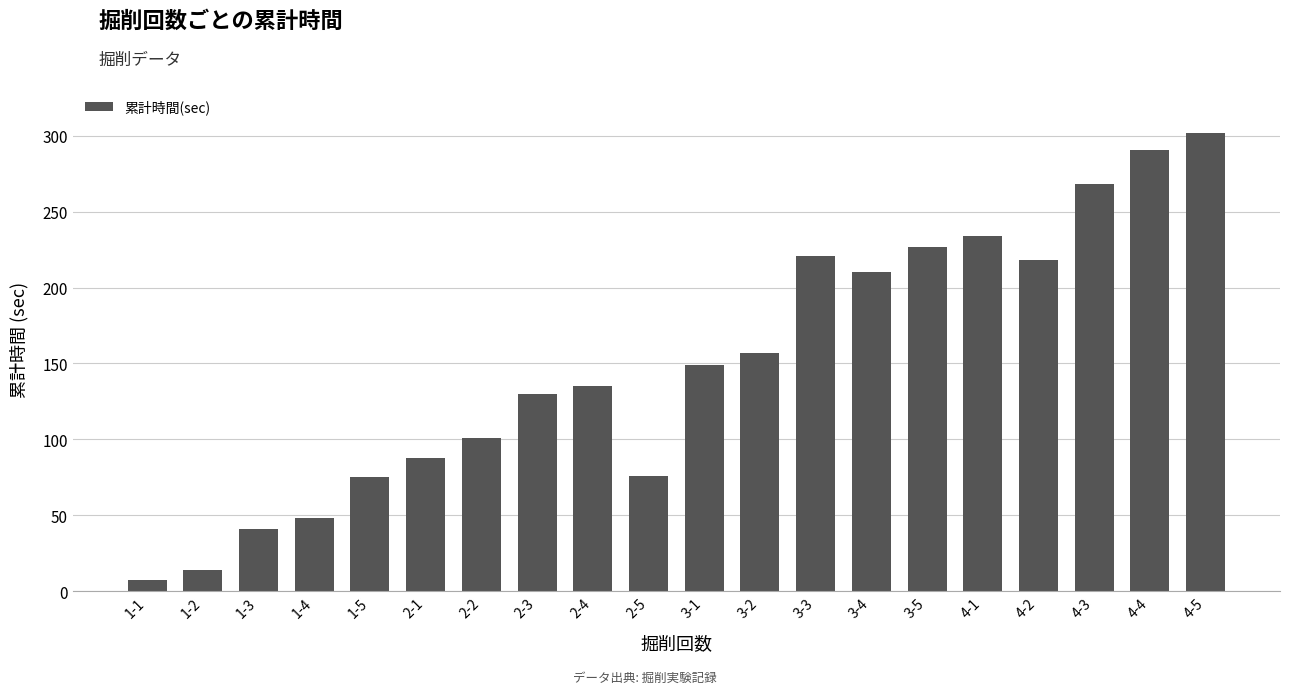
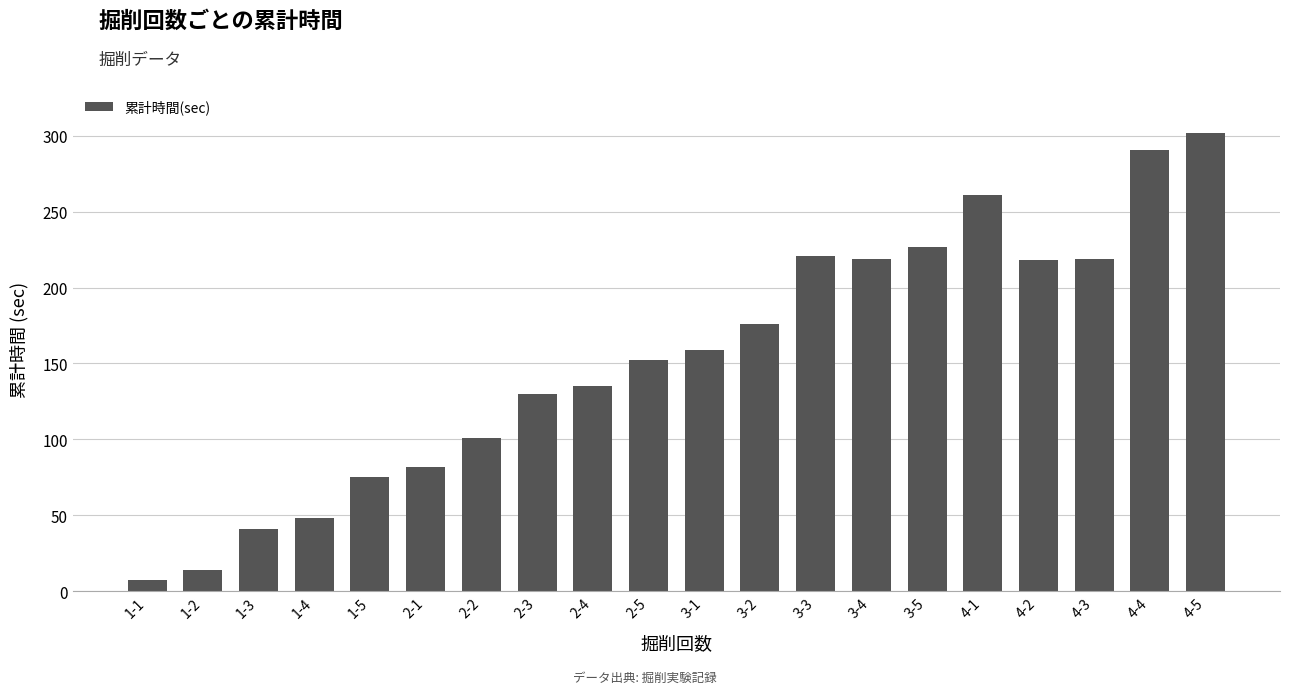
  {
    "1-1": 7,
    "1-2": 14,
    "1-3": 41,
    "1-4": 48,
    "1-5": 75,
-   "2-1": 88,
+   "2-1": 82,
    "2-2": 101,
    "2-3": 130,
    "2-4": 135,
-   "2-5": 76,
-   "3-1": 149,
-   "3-2": 157,
+   "2-5": 152,
+   "3-1": 159,
+   "3-2": 176,
    "3-3": 221,
-   "3-4": 210,
+   "3-4": 219,
    "3-5": 227,
-   "4-1": 234,
+   "4-1": 261,
    "4-2": 218,
-   "4-3": 268,
+   "4-3": 219,
    "4-4": 291,
    "4-5": 302
  }
